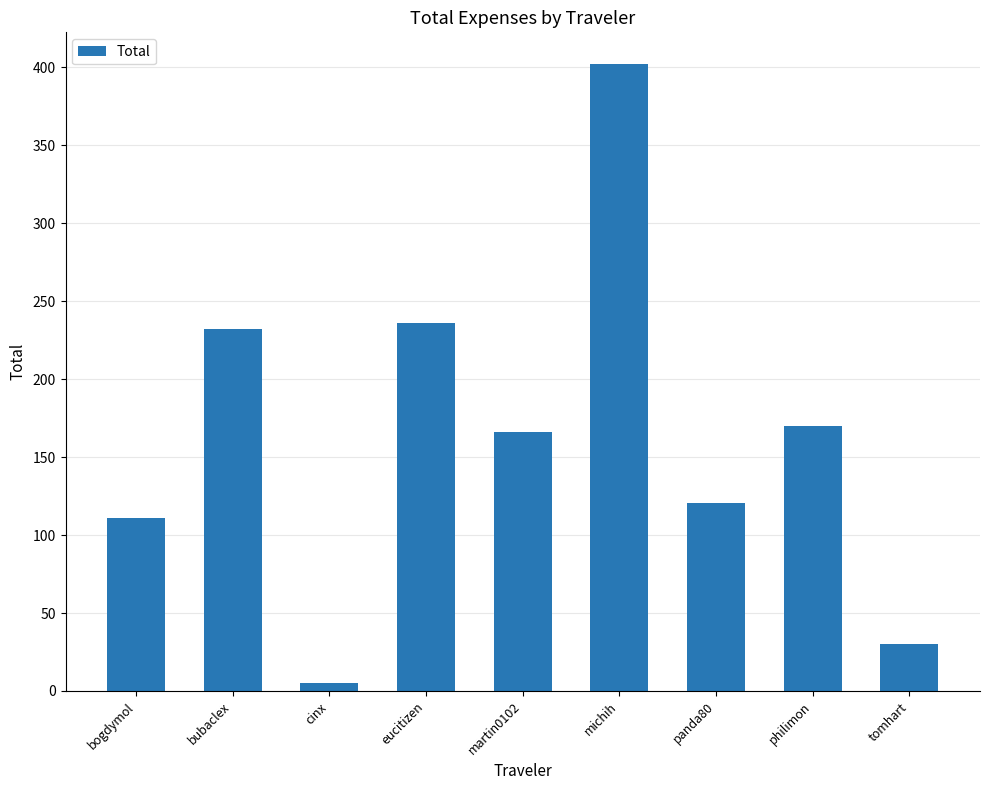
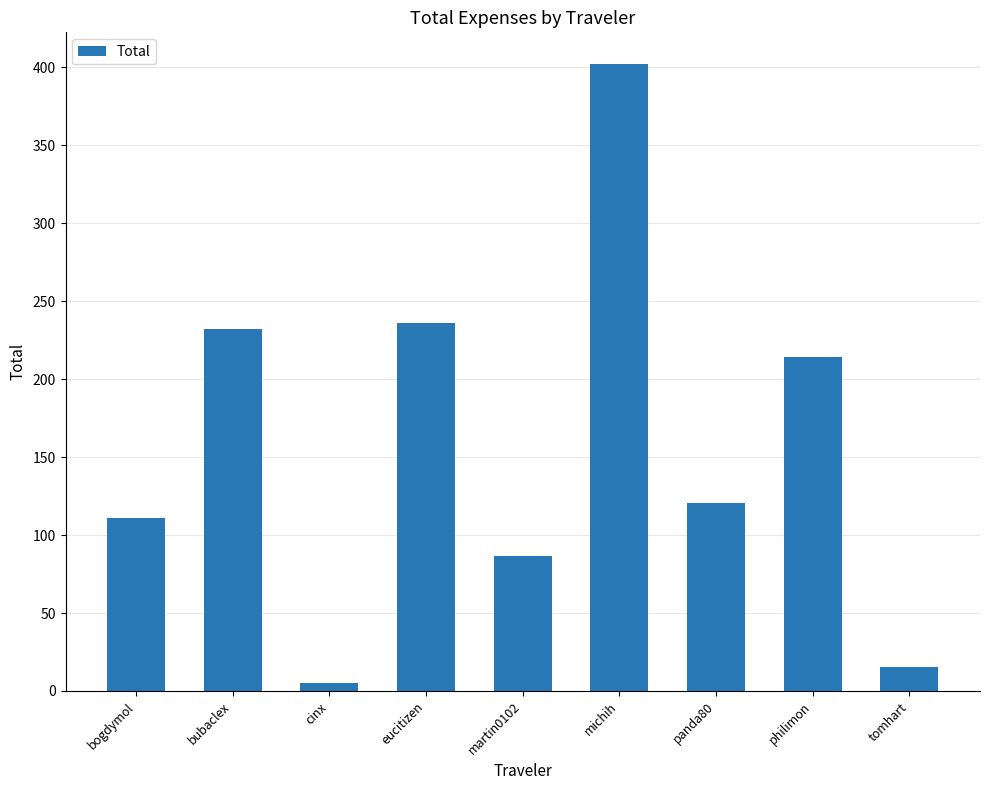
  {
    "bogdymol": 111,
    "bubaclex": 232,
    "cinx": 5,
    "eucitizen": 236,
-   "martin0102": 166,
+   "martin0102": 86,
    "michih": 402,
    "panda80": 120,
-   "philimon": 170,
-   "tomhart": 30
+   "philimon": 214,
+   "tomhart": 16
  }
